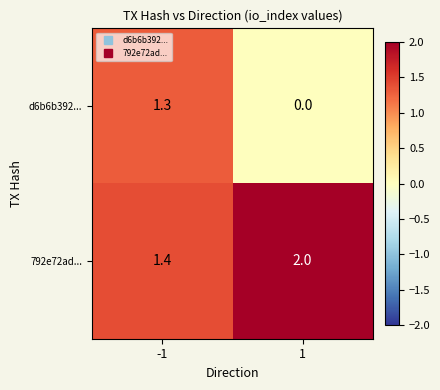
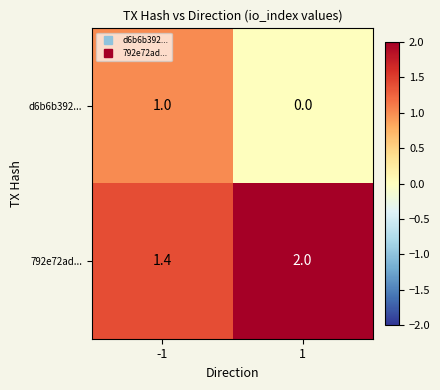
  {
    "d6b6b392...": {
-     "-1": 1.3,
+     "-1": 1.0,
      "1": 0.0
    },
    "792e72ad...": {
      "-1": 1.4,
      "1": 2.0
    }
  }
